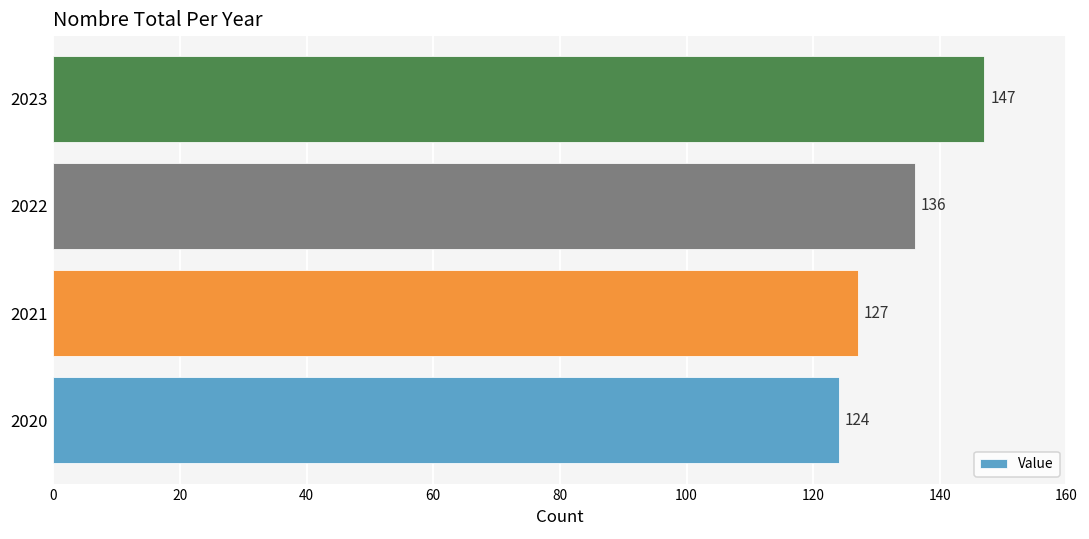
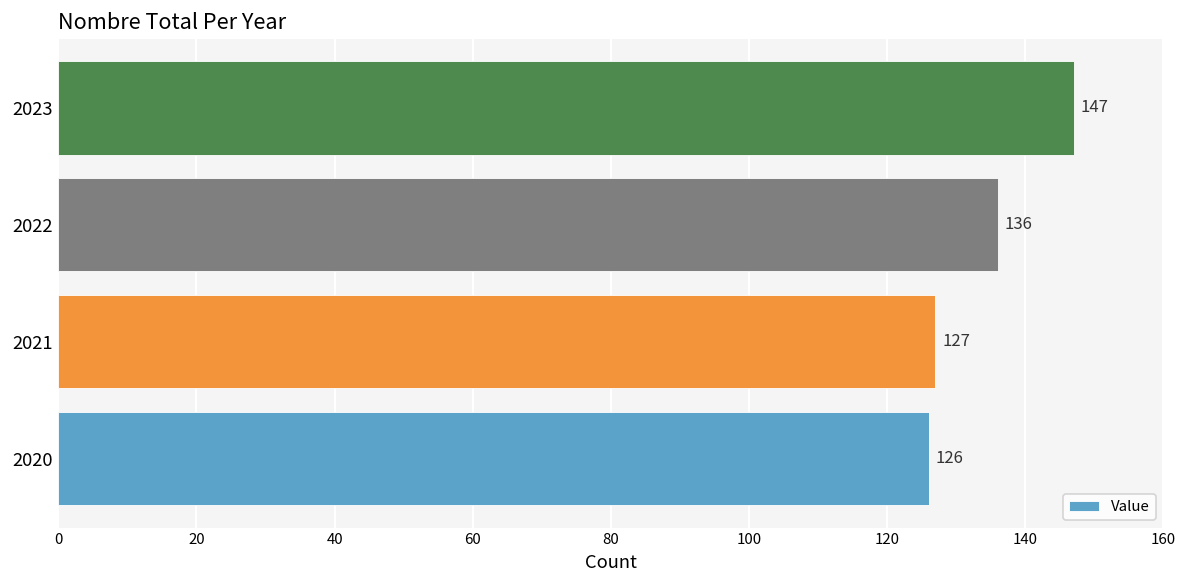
  {
    "2023": 147,
    "2022": 136,
    "2021": 127,
-   "2020": 124
+   "2020": 126
  }
